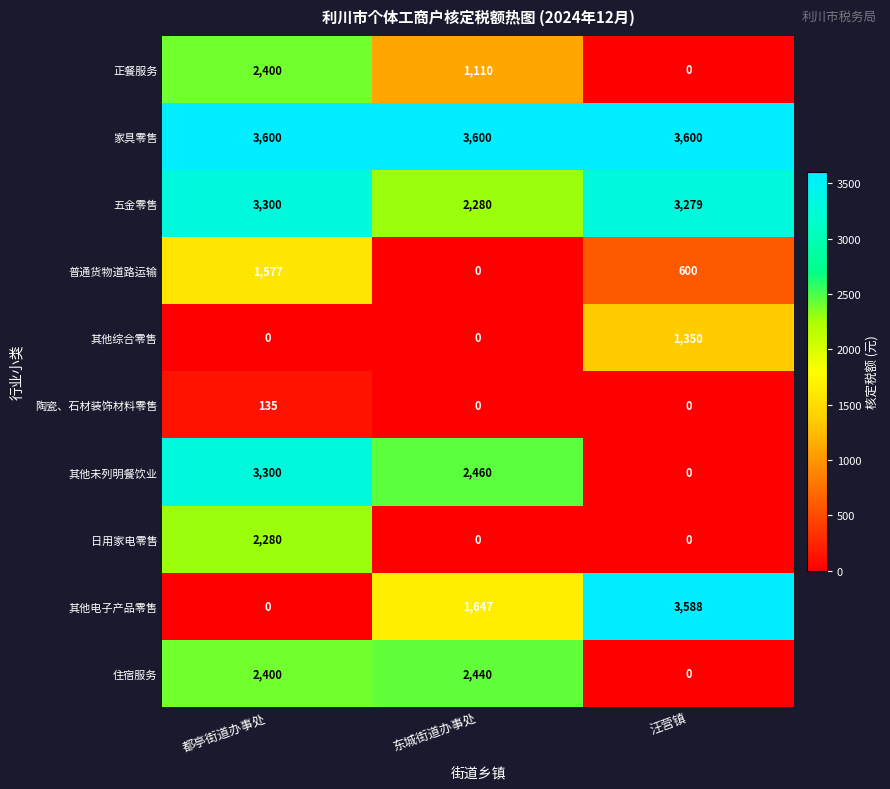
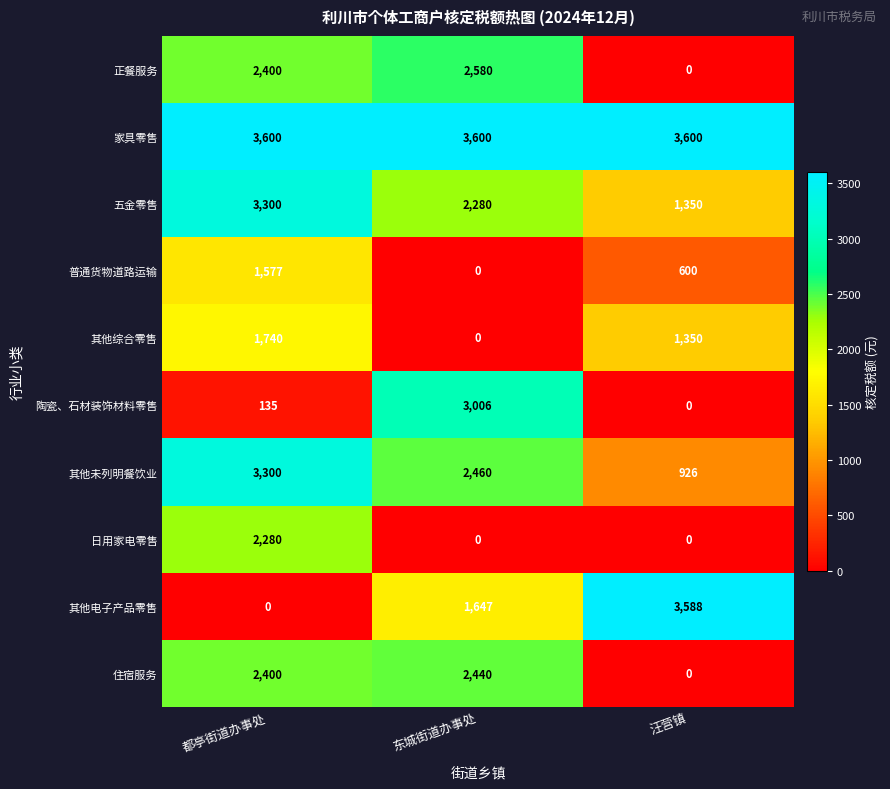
  {
    "正餐服务": {
      "都亭街道办事处": "2,400",
-     "东城街道办事处": "1,110",
+     "东城街道办事处": "2,580",
      "汪营镇": "0"
    },
    "家具零售": {
      "都亭街道办事处": "3,600",
      "东城街道办事处": "3,600",
      "汪营镇": "3,600"
    },
    "五金零售": {
      "都亭街道办事处": "3,300",
      "东城街道办事处": "2,280",
-     "汪营镇": "3,279"
+     "汪营镇": "1,350"
    },
    "普通货物道路运输": {
      "都亭街道办事处": "1,577",
      "东城街道办事处": "0",
      "汪营镇": "600"
    },
    "其他综合零售": {
-     "都亭街道办事处": "0",
+     "都亭街道办事处": "1,740",
      "东城街道办事处": "0",
      "汪营镇": "1,350"
    },
    "陶瓷、石材装饰材料零售": {
      "都亭街道办事处": "135",
-     "东城街道办事处": "0",
+     "东城街道办事处": "3,006",
      "汪营镇": "0"
    },
    "其他未列明餐饮业": {
      "都亭街道办事处": "3,300",
      "东城街道办事处": "2,460",
-     "汪营镇": "0"
+     "汪营镇": "926"
    },
    "日用家电零售": {
      "都亭街道办事处": "2,280",
      "东城街道办事处": "0",
      "汪营镇": "0"
    },
    "其他电子产品零售": {
      "都亭街道办事处": "0",
      "东城街道办事处": "1,647",
      "汪营镇": "3,588"
    },
    "住宿服务": {
      "都亭街道办事处": "2,400",
      "东城街道办事处": "2,440",
      "汪营镇": "0"
    }
  }
